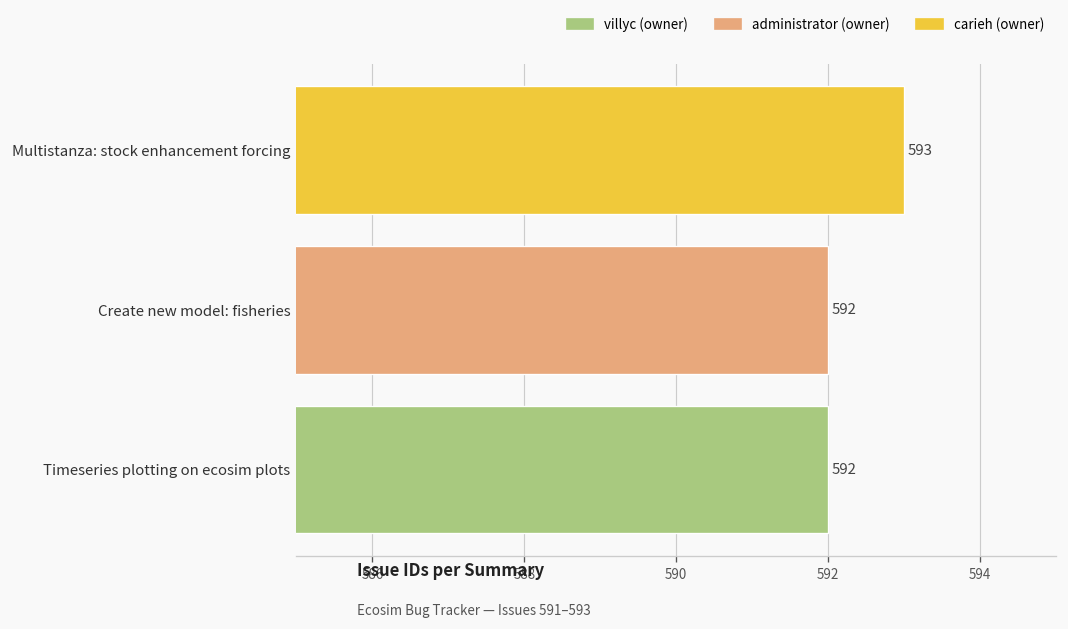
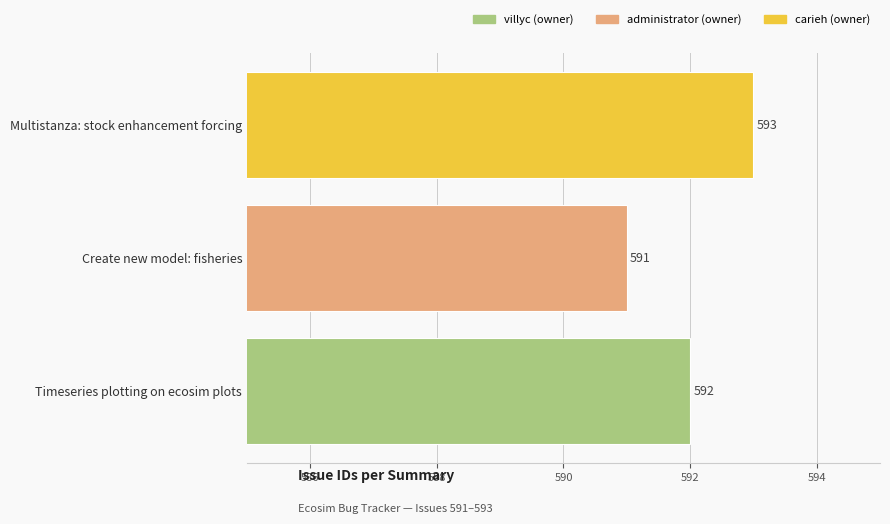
  {
    "Multistanza: stock enhancement forcing": 593,
-   "Create new model: fisheries": 592,
+   "Create new model: fisheries": 591,
    "Timeseries plotting on ecosim plots": 592
  }
